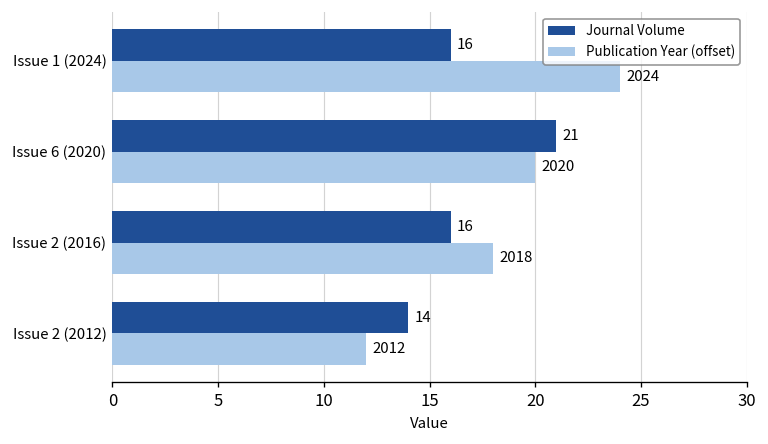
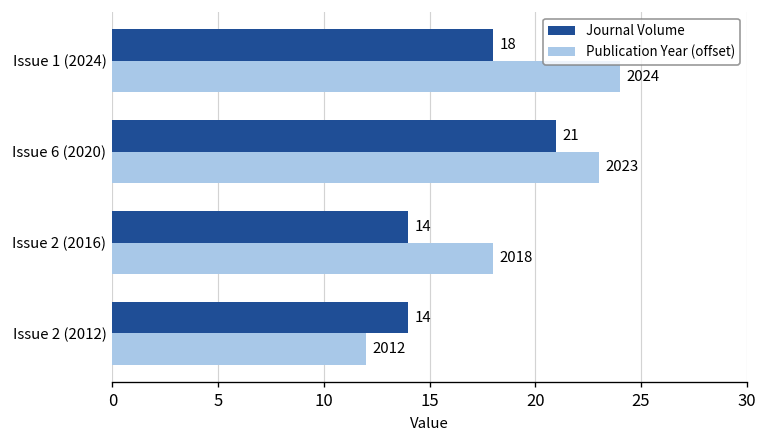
  {
    "Journal Volume": {
-     "Issue 1 (2024)": 16,
+     "Issue 1 (2024)": 18,
      "Issue 6 (2020)": 21,
-     "Issue 2 (2016)": 16,
+     "Issue 2 (2016)": 14,
      "Issue 2 (2012)": 14
    },
    "Publication Year (offset)": {
-     "Issue 6 (2020)": 2020
+     "Issue 6 (2020)": 2023
    }
  }
